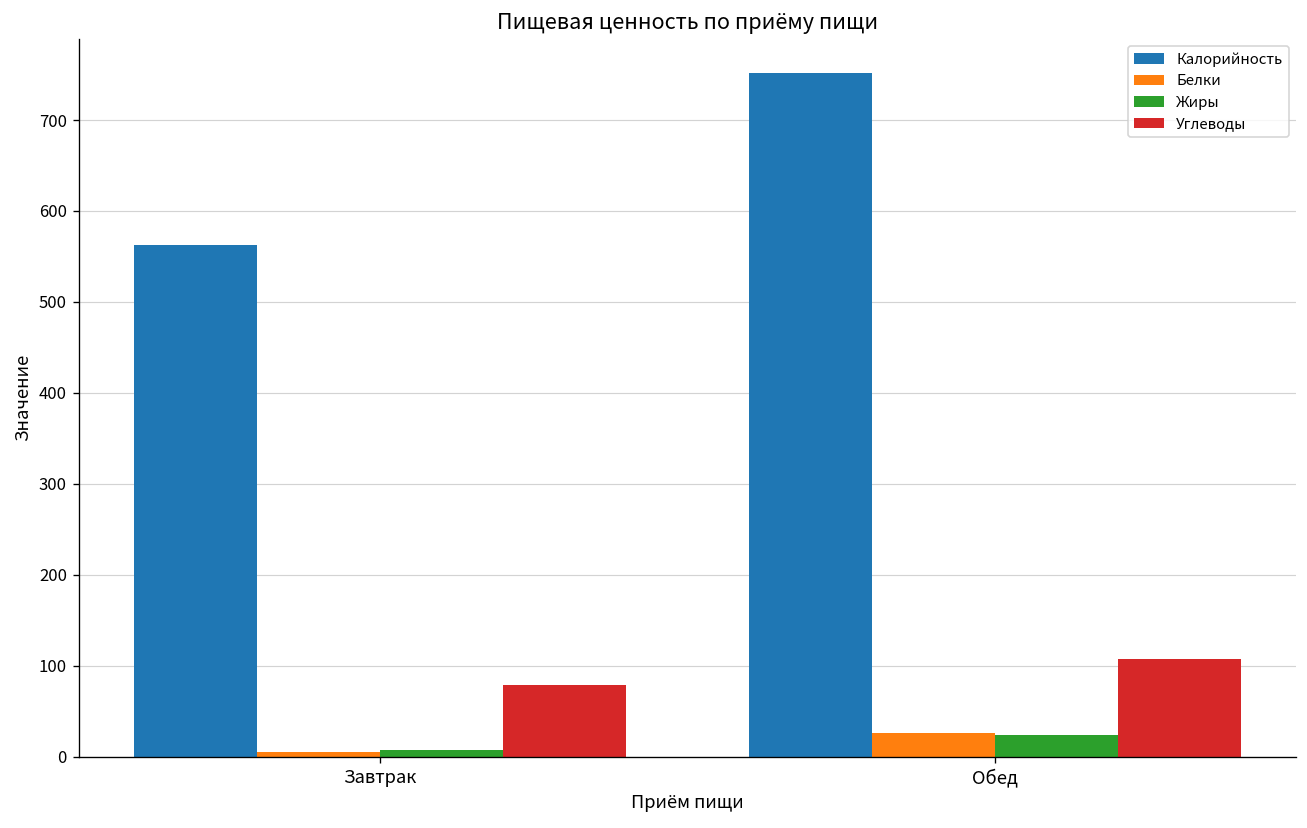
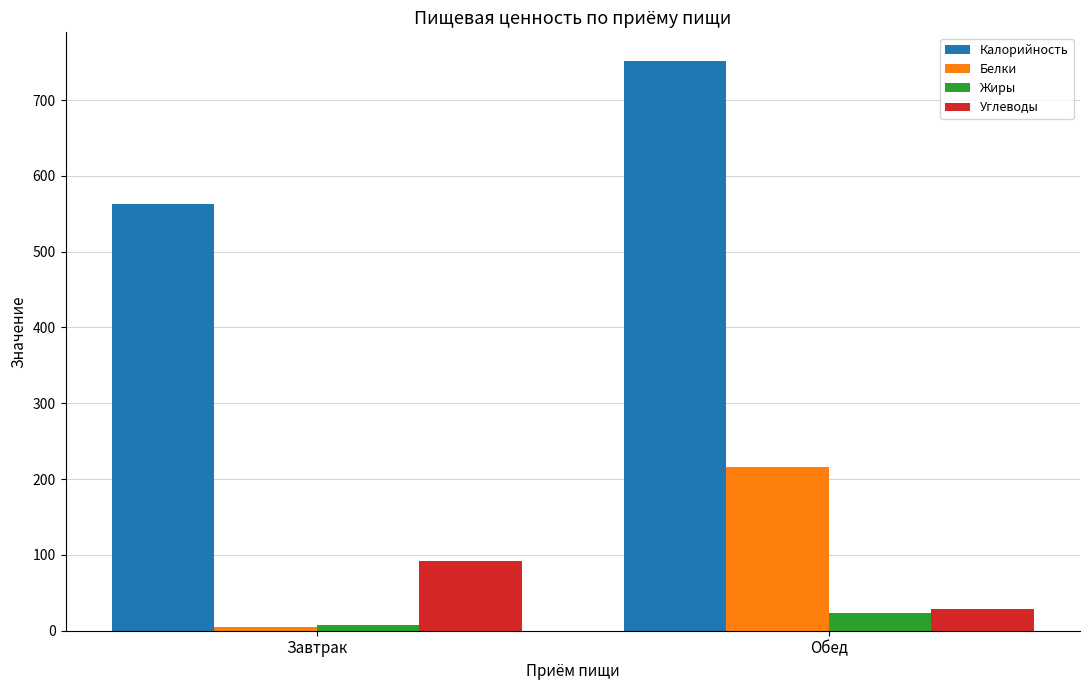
  {
    "Калорийность": {
      "Завтрак": 560,
      "Обед": 750
    },
    "Белки": {
      "Завтрак": 10,
-     "Обед": 30
+     "Обед": 220
    },
    "Жиры": {
      "Завтрак": 10,
      "Обед": 20
    },
    "Углеводы": {
-     "Завтрак": 80,
-     "Обед": 110
+     "Завтрак": 90,
+     "Обед": 30
    }
  }
